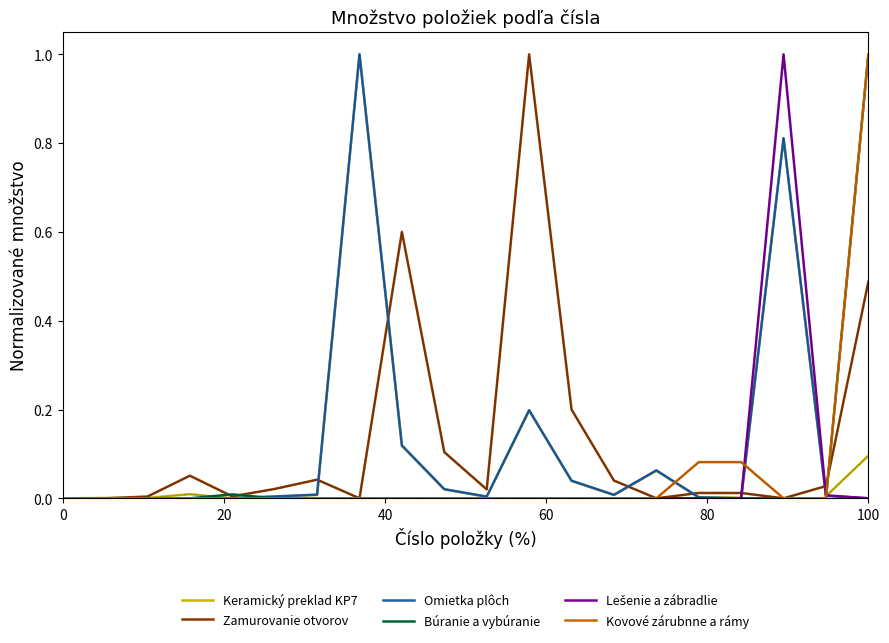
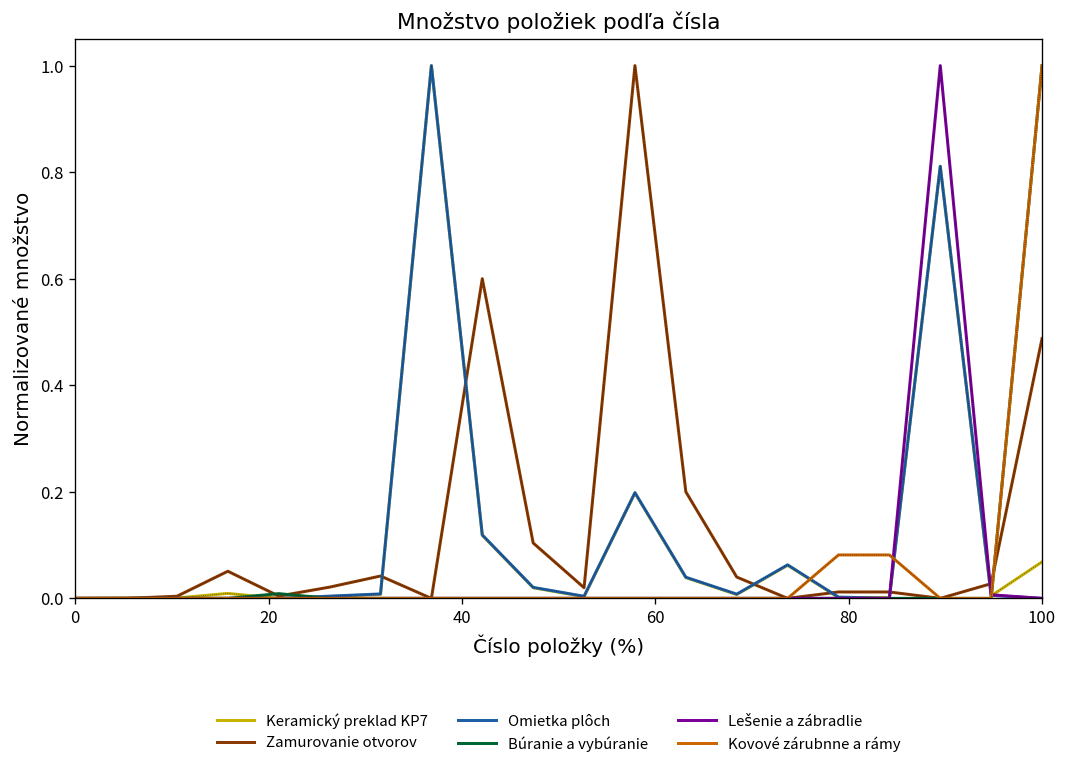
  {
    "Keramický preklad KP7": {
-     "100": 0.10
+     "100": 0.07
    },
    "Zamurovanie otvorov": {
      "100": 0.49
    }
  }
